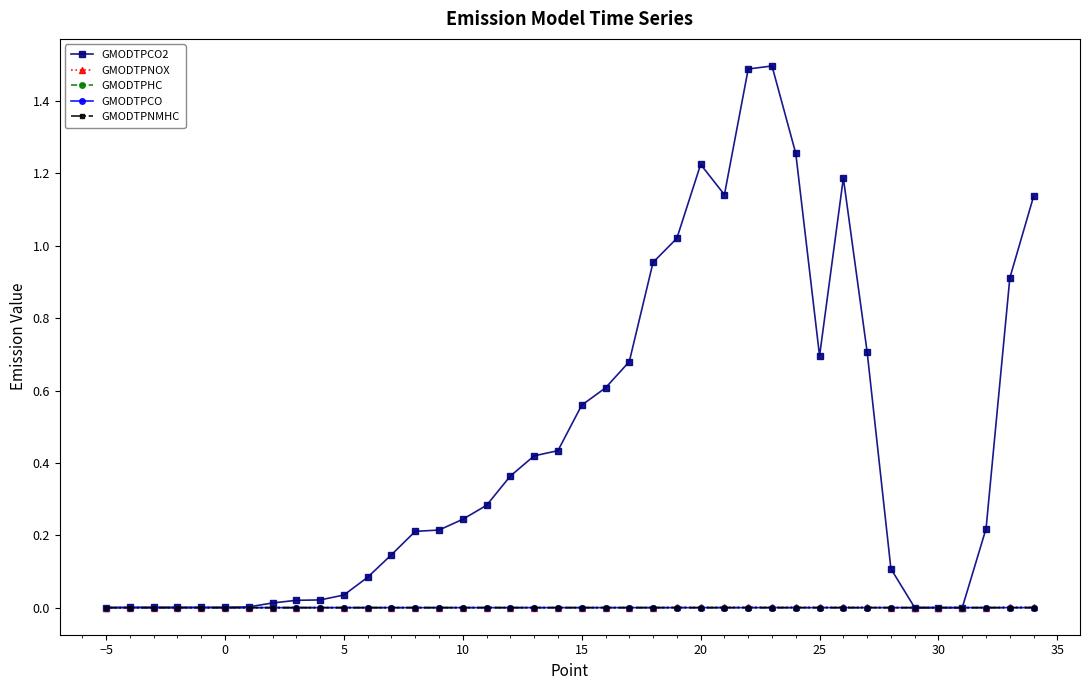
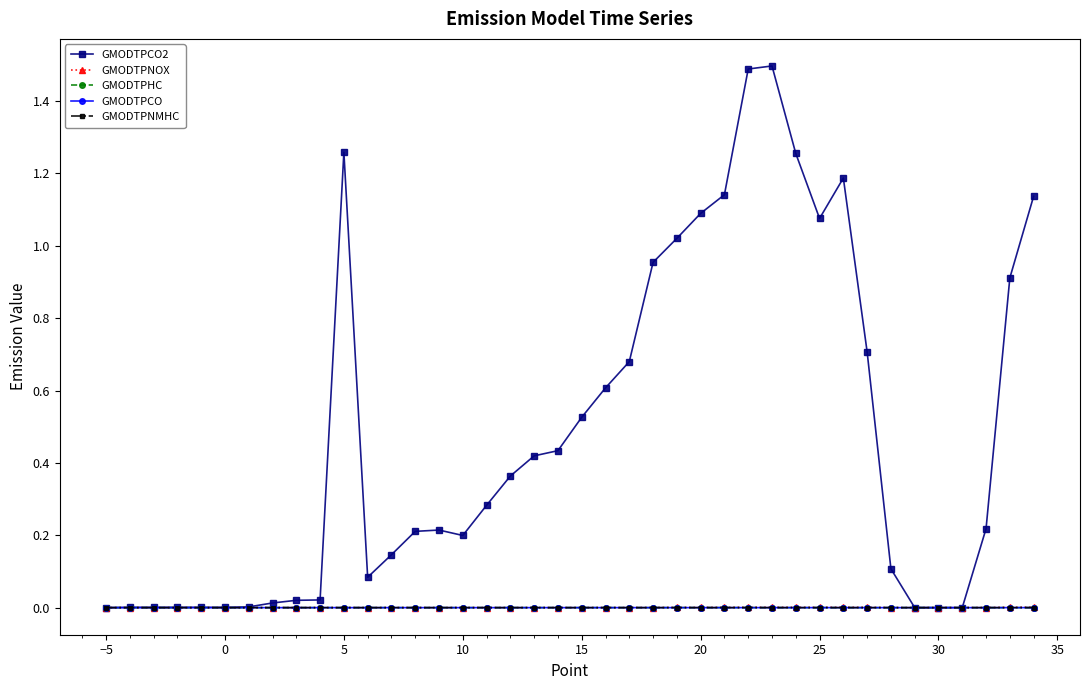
  {
    "GMODTPCO2": {
-     "5": 0.03,
-     "10": 0.24,
-     "15": 0.56,
-     "20": 1.23,
-     "25": 0.70
+     "5": 1.26,
+     "10": 0.20,
+     "15": 0.53,
+     "20": 1.09,
+     "25": 1.08
    }
  }
